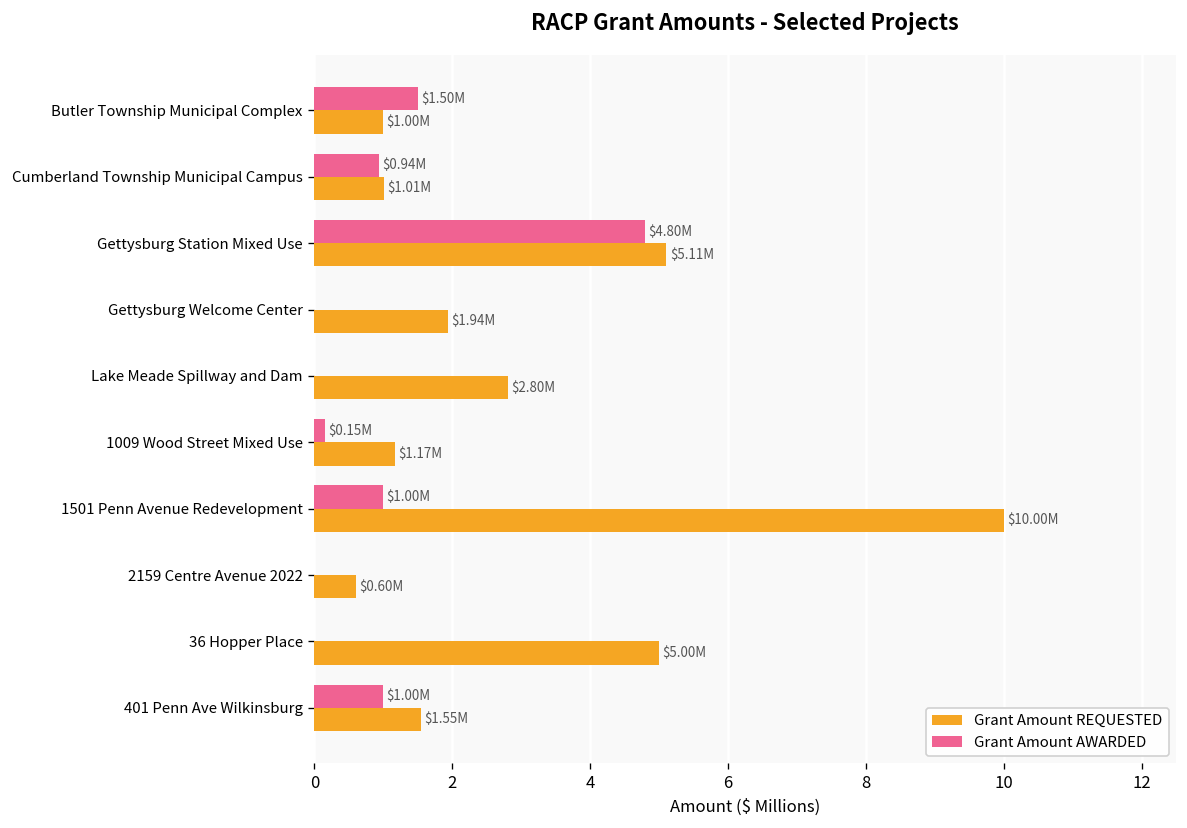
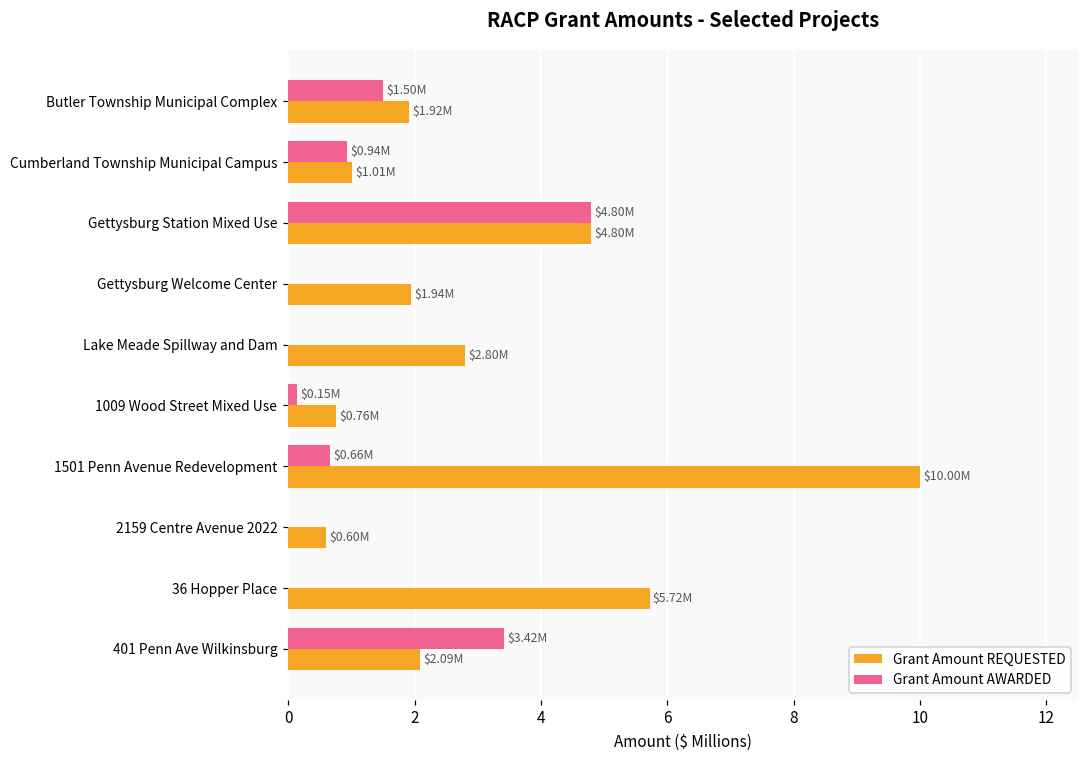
  {
    "Grant Amount REQUESTED": {
-     "Butler Township Municipal Complex": "$1.00M",
+     "Butler Township Municipal Complex": "$1.92M",
      "Cumberland Township Municipal Campus": "$1.01M",
-     "Gettysburg Station Mixed Use": "$5.11M",
+     "Gettysburg Station Mixed Use": "$4.80M",
      "Gettysburg Welcome Center": "$1.94M",
      "Lake Meade Spillway and Dam": "$2.80M",
-     "1009 Wood Street Mixed Use": "$1.17M",
+     "1009 Wood Street Mixed Use": "$0.76M",
      "1501 Penn Avenue Redevelopment": "$10.00M",
      "2159 Centre Avenue 2022": "$0.60M",
-     "36 Hopper Place": "$5.00M",
-     "401 Penn Ave Wilkinsburg": "$1.55M"
+     "36 Hopper Place": "$5.72M",
+     "401 Penn Ave Wilkinsburg": "$2.09M"
    },
    "Grant Amount AWARDED": {
      "Butler Township Municipal Complex": "$1.50M",
      "Cumberland Township Municipal Campus": "$0.94M",
      "Gettysburg Station Mixed Use": "$4.80M",
      "1009 Wood Street Mixed Use": "$0.15M",
-     "1501 Penn Avenue Redevelopment": "$1.00M",
-     "401 Penn Ave Wilkinsburg": "$1.00M"
+     "1501 Penn Avenue Redevelopment": "$0.66M",
+     "401 Penn Ave Wilkinsburg": "$3.42M"
    }
  }
